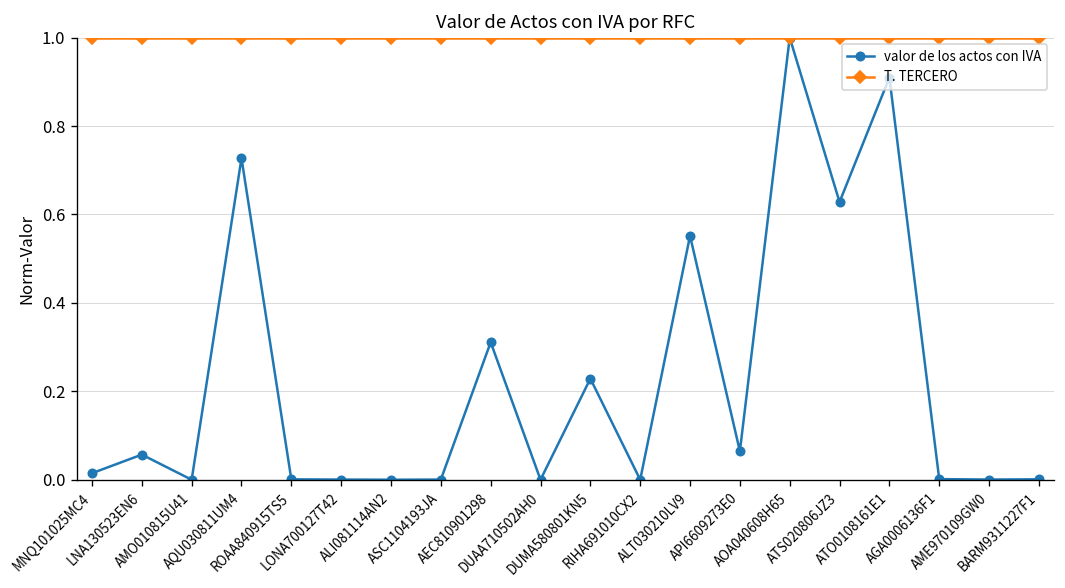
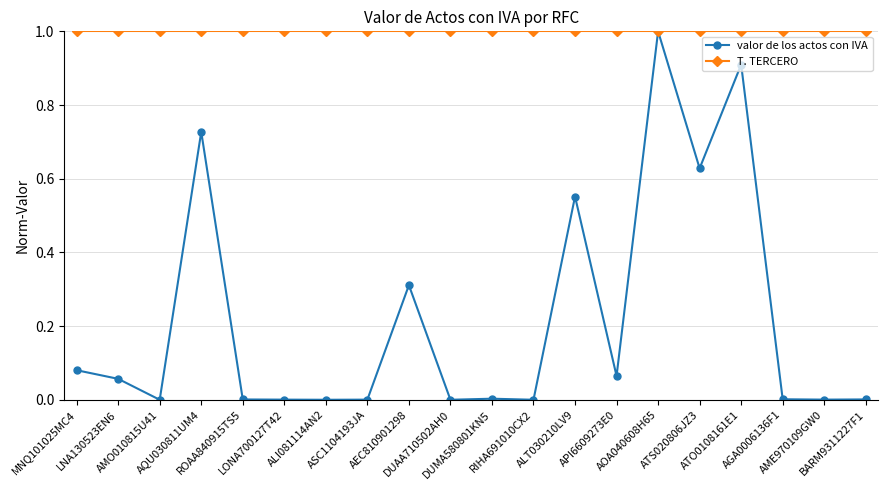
  {
    "valor de los actos con IVA": {
-     "MNQ101025MC4": 0.01,
+     "MNQ101025MC4": 0.08,
      "LNA130523EN6": 0.06,
      "AMO010815U41": 0.00,
      "AQU030811UM4": 0.73,
      "ROAA840915TS5": 0.00,
      "LONA700127T42": 0.00,
      "ALI081114AN2": 0.00,
      "ASC1104193JA": 0.00,
      "AEC810901298": 0.31,
      "DUAA710502AH0": 0.00,
-     "DUMA580801KN5": 0.23,
+     "DUMA580801KN5": 0.00,
      "RIHA691010CX2": 0.00,
      "ALT030210LV9": 0.55,
      "API6609273E0": 0.06,
      "ATS020806JZ3": 0.63,
      "AGA0006136F1": 0.00,
      "AME970109GW0": 0.00,
      "BARM9311227F1": 0.00
    },
    "T. TERCERO": {
      "MNQ101025MC4": 1.00,
      "LNA130523EN6": 1.00,
      "AMO010815U41": 1.00,
      "AQU030811UM4": 1.00,
      "ROAA840915TS5": 1.00,
      "LONA700127T42": 1.00,
      "ALI081114AN2": 1.00,
      "ASC1104193JA": 1.00,
      "AEC810901298": 1.00,
      "DUAA710502AH0": 1.00,
      "DUMA580801KN5": 1.00,
      "RIHA691010CX2": 1.00,
      "ALT030210LV9": 1.00,
      "API6609273E0": 1.00,
      "ATS020806JZ3": 1.00,
      "ATO0108161E1": 1.00,
      "AGA0006136F1": 1.00,
      "AME970109GW0": 1.00,
      "BARM9311227F1": 1.00
    }
  }
